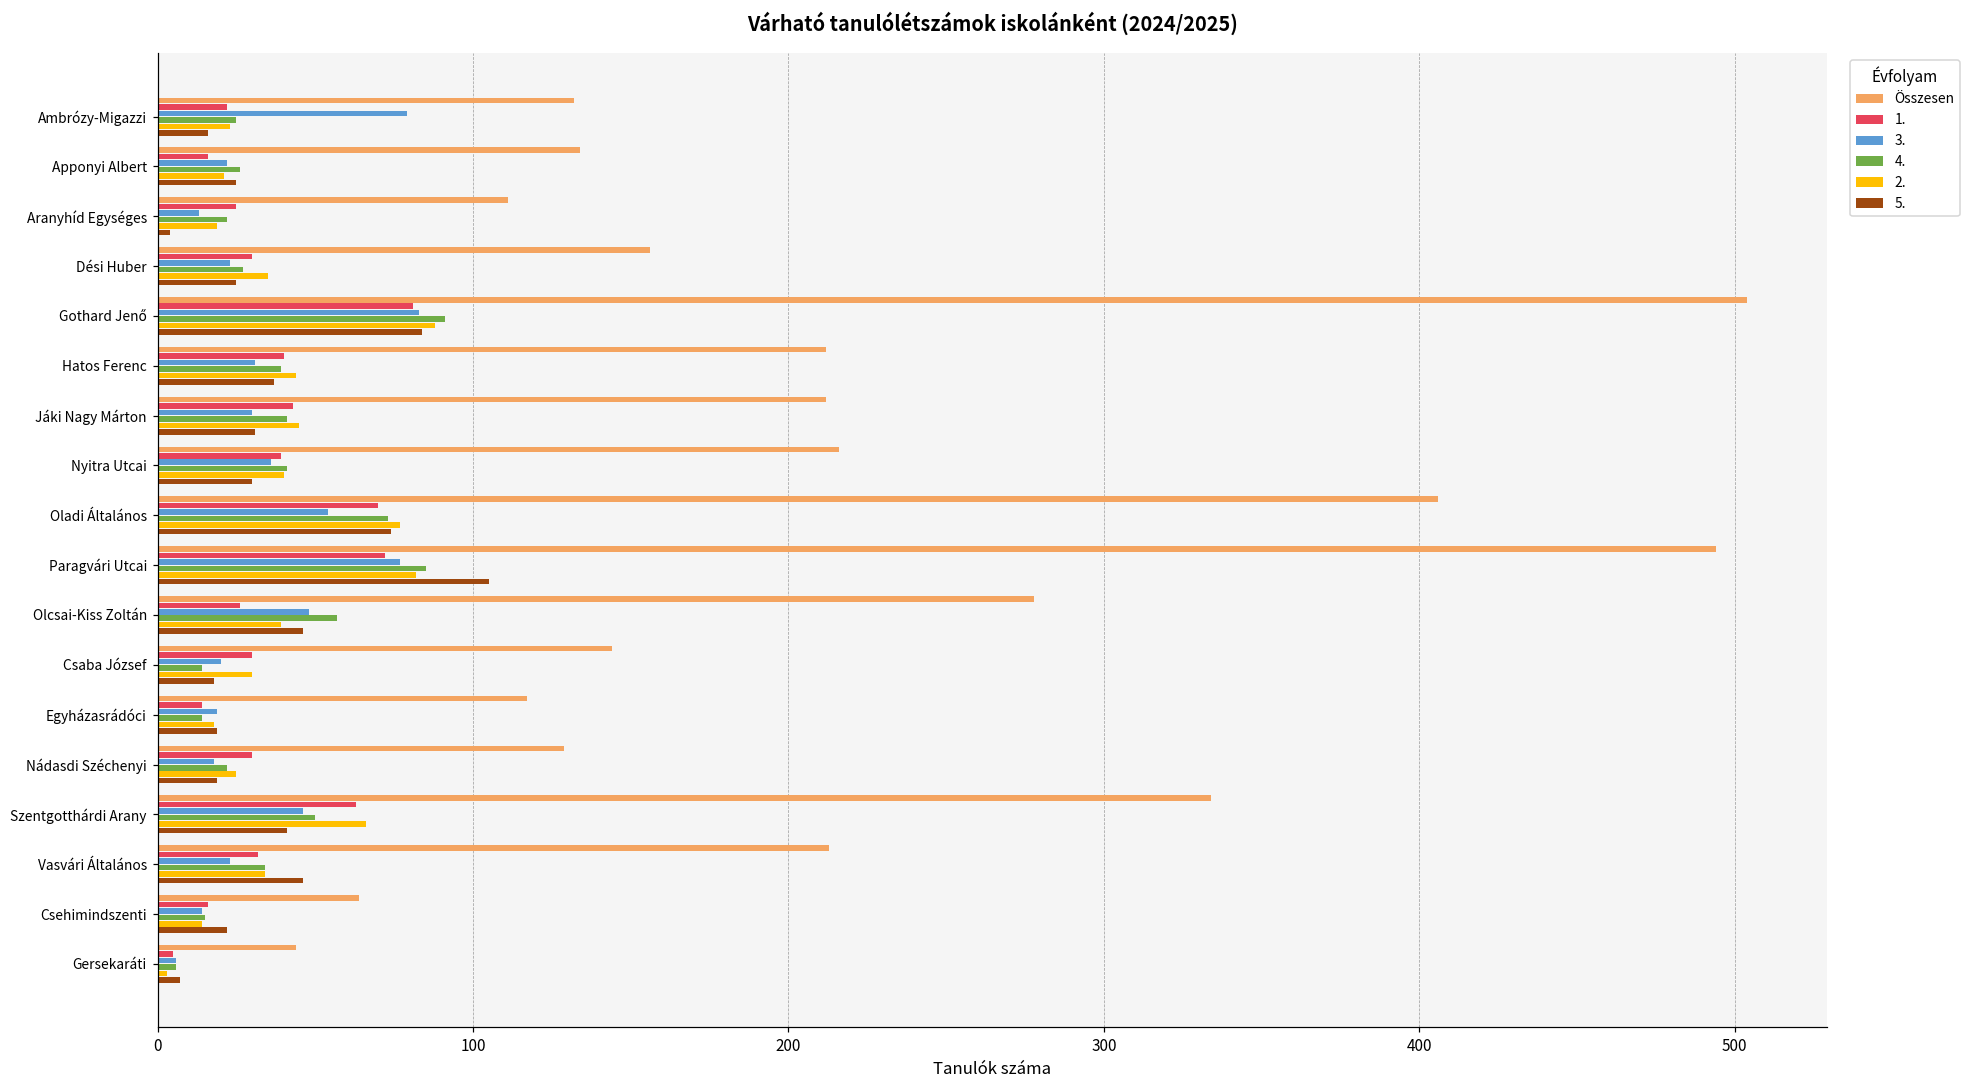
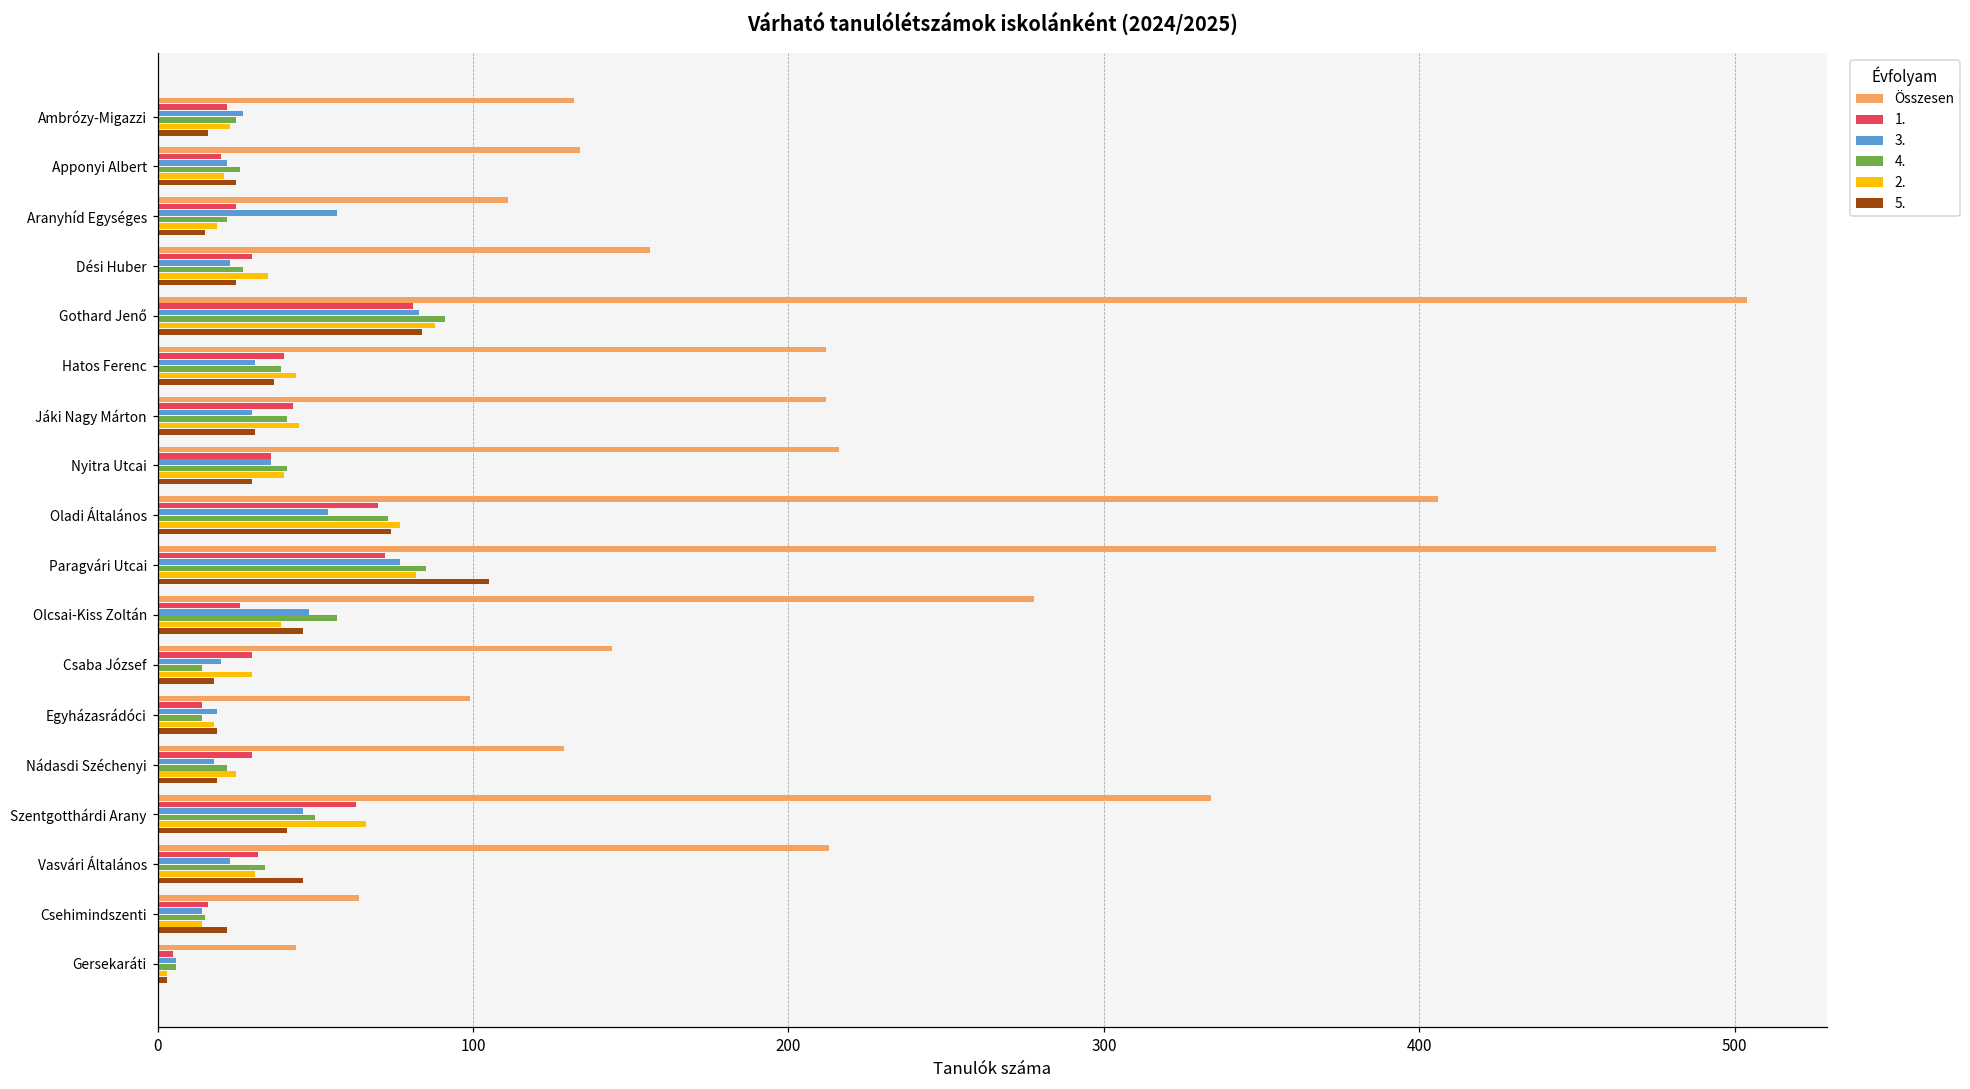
  {
    "Összesen": {
      "Ambrózy-Migazzi": 132,
      "Apponyi Albert": 134,
      "Aranyhíd Egységes": 111,
      "Dési Huber": 156,
      "Gothard Jenő": 504,
      "Hatos Ferenc": 212,
      "Jáki Nagy Márton": 212,
      "Nyitra Utcai": 216,
      "Oladi Általános": 406,
      "Paragvári Utcai": 494,
      "Olcsai-Kiss Zoltán": 278,
      "Csaba József": 144,
-     "Egyházasrádóci": 117,
+     "Egyházasrádóci": 99,
      "Nádasdi Széchenyi": 129,
      "Szentgotthárdi Arany": 334,
      "Vasvári Általános": 213,
      "Csehimindszenti": 64,
      "Gersekaráti": 44
    },
    "1.": {
      "Ambrózy-Migazzi": 22,
-     "Apponyi Albert": 16,
+     "Apponyi Albert": 20,
      "Aranyhíd Egységes": 25,
      "Dési Huber": 30,
      "Gothard Jenő": 81,
      "Hatos Ferenc": 40,
      "Jáki Nagy Márton": 43,
-     "Nyitra Utcai": 39,
+     "Nyitra Utcai": 36,
      "Oladi Általános": 70,
      "Paragvári Utcai": 72,
      "Olcsai-Kiss Zoltán": 26,
      "Csaba József": 30,
      "Egyházasrádóci": 14,
      "Nádasdi Széchenyi": 30,
      "Szentgotthárdi Arany": 63,
      "Vasvári Általános": 32,
      "Csehimindszenti": 16,
      "Gersekaráti": 5
    },
    "3.": {
-     "Ambrózy-Migazzi": 79,
+     "Ambrózy-Migazzi": 27,
      "Apponyi Albert": 22,
-     "Aranyhíd Egységes": 13,
+     "Aranyhíd Egységes": 57,
      "Dési Huber": 23,
      "Gothard Jenő": 83,
      "Hatos Ferenc": 31,
      "Jáki Nagy Márton": 30,
      "Nyitra Utcai": 36,
      "Oladi Általános": 54,
      "Paragvári Utcai": 77,
      "Olcsai-Kiss Zoltán": 48,
      "Csaba József": 20,
      "Egyházasrádóci": 19,
      "Nádasdi Széchenyi": 18,
      "Szentgotthárdi Arany": 46,
      "Vasvári Általános": 23,
      "Csehimindszenti": 14,
      "Gersekaráti": 6
    },
    "4.": {
      "Ambrózy-Migazzi": 25,
      "Apponyi Albert": 26,
      "Aranyhíd Egységes": 22,
      "Dési Huber": 27,
      "Gothard Jenő": 91,
      "Hatos Ferenc": 39,
      "Jáki Nagy Márton": 41,
      "Nyitra Utcai": 41,
      "Oladi Általános": 73,
      "Paragvári Utcai": 85,
      "Olcsai-Kiss Zoltán": 57,
      "Csaba József": 14,
      "Egyházasrádóci": 14,
      "Nádasdi Széchenyi": 22,
      "Szentgotthárdi Arany": 50,
      "Vasvári Általános": 34,
      "Csehimindszenti": 15,
      "Gersekaráti": 6
    },
    "2.": {
      "Ambrózy-Migazzi": 23,
      "Apponyi Albert": 21,
      "Aranyhíd Egységes": 19,
      "Dési Huber": 35,
      "Gothard Jenő": 88,
      "Hatos Ferenc": 44,
      "Jáki Nagy Márton": 45,
      "Nyitra Utcai": 40,
      "Oladi Általános": 77,
      "Paragvári Utcai": 82,
      "Olcsai-Kiss Zoltán": 39,
      "Csaba József": 30,
      "Egyházasrádóci": 18,
      "Nádasdi Széchenyi": 25,
      "Szentgotthárdi Arany": 66,
-     "Vasvári Általános": 34,
+     "Vasvári Általános": 31,
      "Csehimindszenti": 14,
      "Gersekaráti": 3
    },
    "5.": {
      "Ambrózy-Migazzi": 16,
      "Apponyi Albert": 25,
-     "Aranyhíd Egységes": 4,
+     "Aranyhíd Egységes": 15,
      "Dési Huber": 25,
      "Gothard Jenő": 84,
      "Hatos Ferenc": 37,
      "Jáki Nagy Márton": 31,
      "Nyitra Utcai": 30,
      "Oladi Általános": 74,
      "Paragvári Utcai": 105,
      "Olcsai-Kiss Zoltán": 46,
      "Csaba József": 18,
      "Egyházasrádóci": 19,
      "Nádasdi Széchenyi": 19,
      "Szentgotthárdi Arany": 41,
      "Vasvári Általános": 46,
      "Csehimindszenti": 22,
-     "Gersekaráti": 7
+     "Gersekaráti": 3
    }
  }
